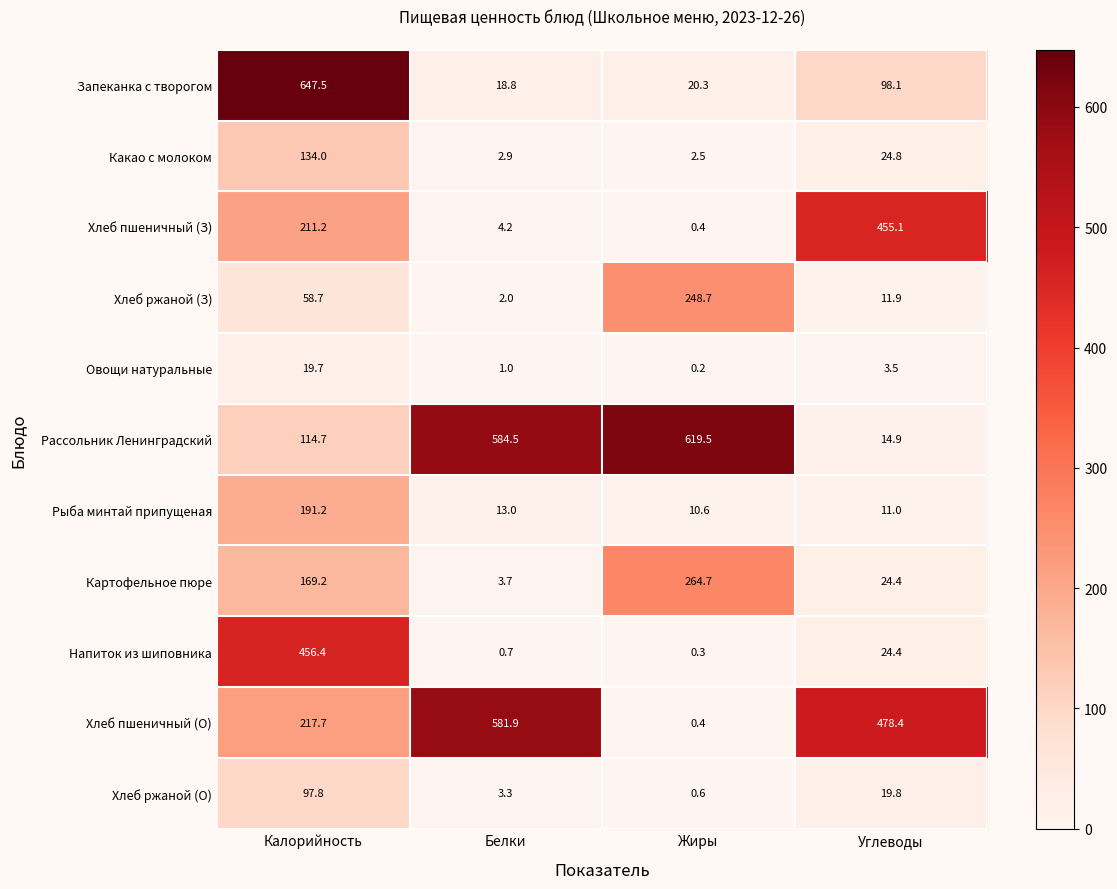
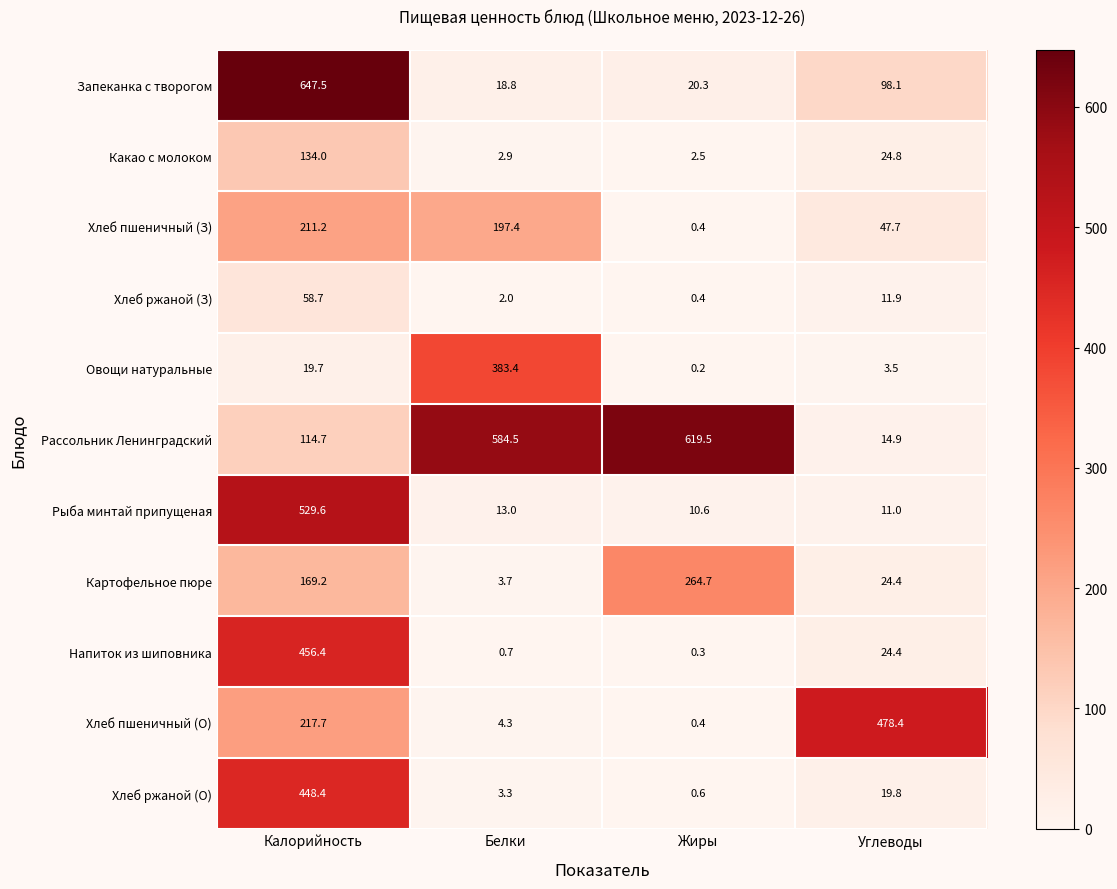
  {
    "Запеканка с творогом": {
      "Калорийность": 647.5,
      "Белки": 18.8,
      "Жиры": 20.3,
      "Углеводы": 98.1
    },
    "Какао с молоком": {
      "Калорийность": 134.0,
      "Белки": 2.9,
      "Жиры": 2.5,
      "Углеводы": 24.8
    },
    "Хлеб пшеничный (З)": {
      "Калорийность": 211.2,
-     "Белки": 4.2,
+     "Белки": 197.4,
      "Жиры": 0.4,
-     "Углеводы": 455.1
+     "Углеводы": 47.7
    },
    "Хлеб ржаной (З)": {
      "Калорийность": 58.7,
      "Белки": 2.0,
-     "Жиры": 248.7,
+     "Жиры": 0.4,
      "Углеводы": 11.9
    },
    "Овощи натуральные": {
      "Калорийность": 19.7,
-     "Белки": 1.0,
+     "Белки": 383.4,
      "Жиры": 0.2,
      "Углеводы": 3.5
    },
    "Рассольник Ленинградский": {
      "Калорийность": 114.7,
      "Белки": 584.5,
      "Жиры": 619.5,
      "Углеводы": 14.9
    },
    "Рыба минтай припущеная": {
-     "Калорийность": 191.2,
+     "Калорийность": 529.6,
      "Белки": 13.0,
      "Жиры": 10.6,
      "Углеводы": 11.0
    },
    "Картофельное пюре": {
      "Калорийность": 169.2,
      "Белки": 3.7,
      "Жиры": 264.7,
      "Углеводы": 24.4
    },
    "Напиток из шиповника": {
      "Калорийность": 456.4,
      "Белки": 0.7,
      "Жиры": 0.3,
      "Углеводы": 24.4
    },
    "Хлеб пшеничный (О)": {
      "Калорийность": 217.7,
-     "Белки": 581.9,
+     "Белки": 4.3,
      "Жиры": 0.4,
      "Углеводы": 478.4
    },
    "Хлеб ржаной (О)": {
-     "Калорийность": 97.8,
+     "Калорийность": 448.4,
      "Белки": 3.3,
      "Жиры": 0.6,
      "Углеводы": 19.8
    }
  }
